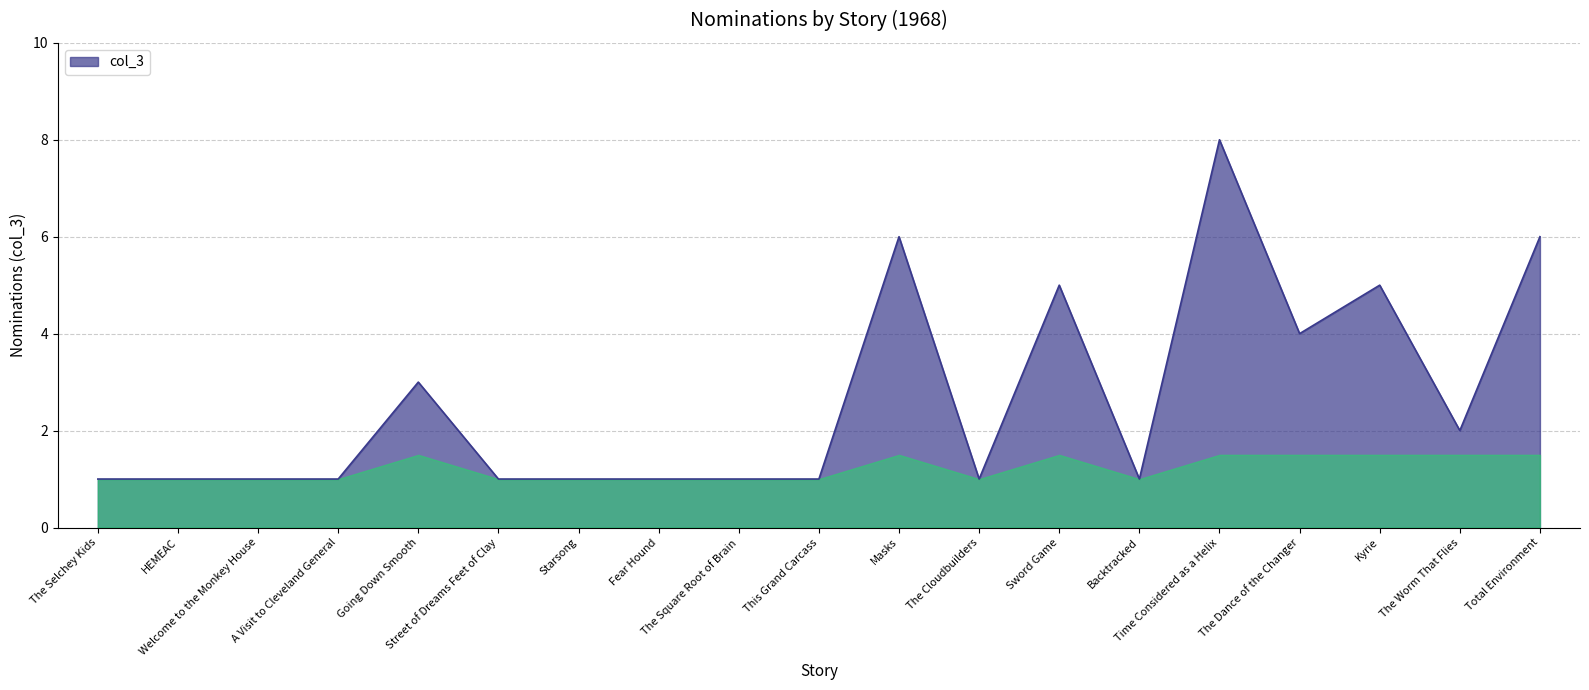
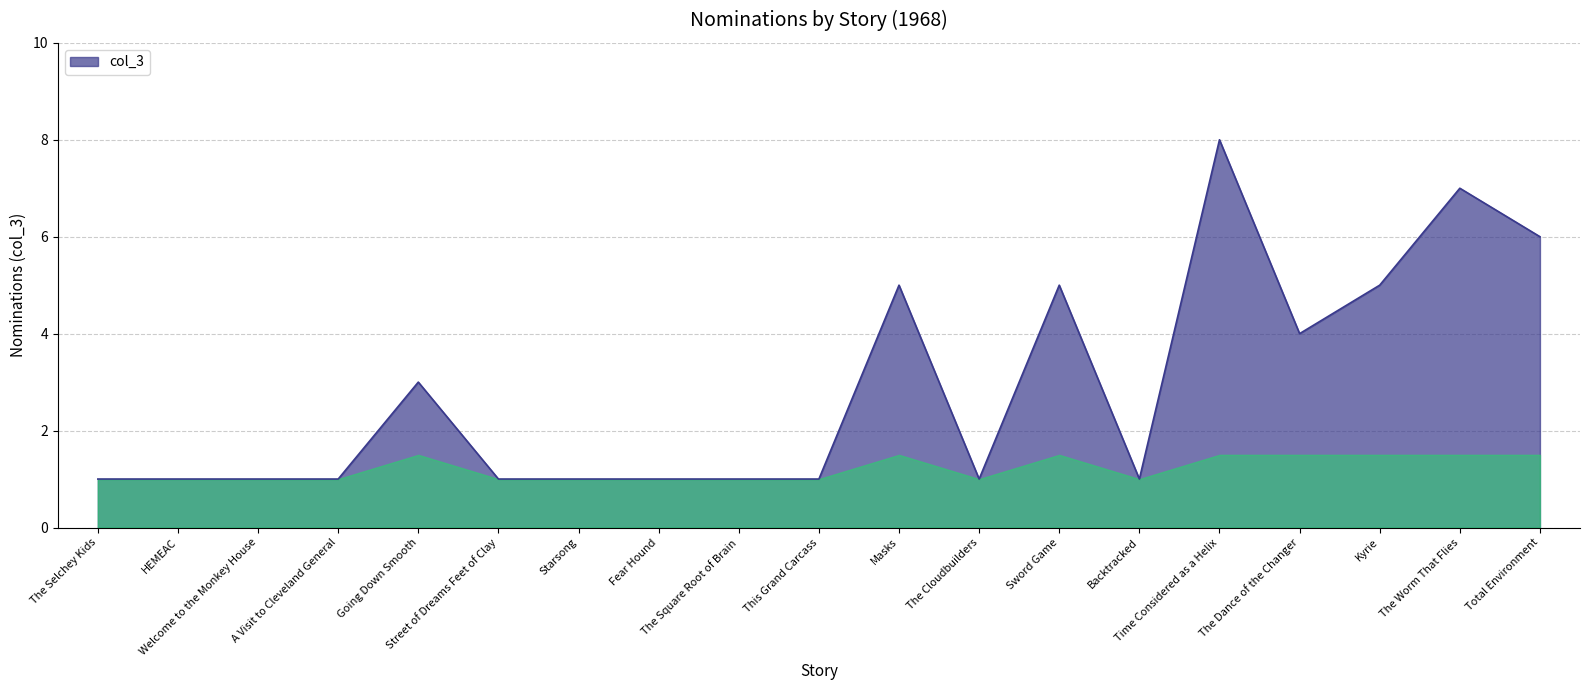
  {
    "col_3": {
      "Going Down Smooth": 3,
-     "Masks": 6,
+     "Masks": 5,
      "Sword Game": 5,
      "Time Considered as a Helix": 8,
      "The Dance of the Changer": 4,
      "Kyrie": 5,
-     "The Worm That Flies": 2,
+     "The Worm That Flies": 7,
      "Total Environment": 6
    }
  }
